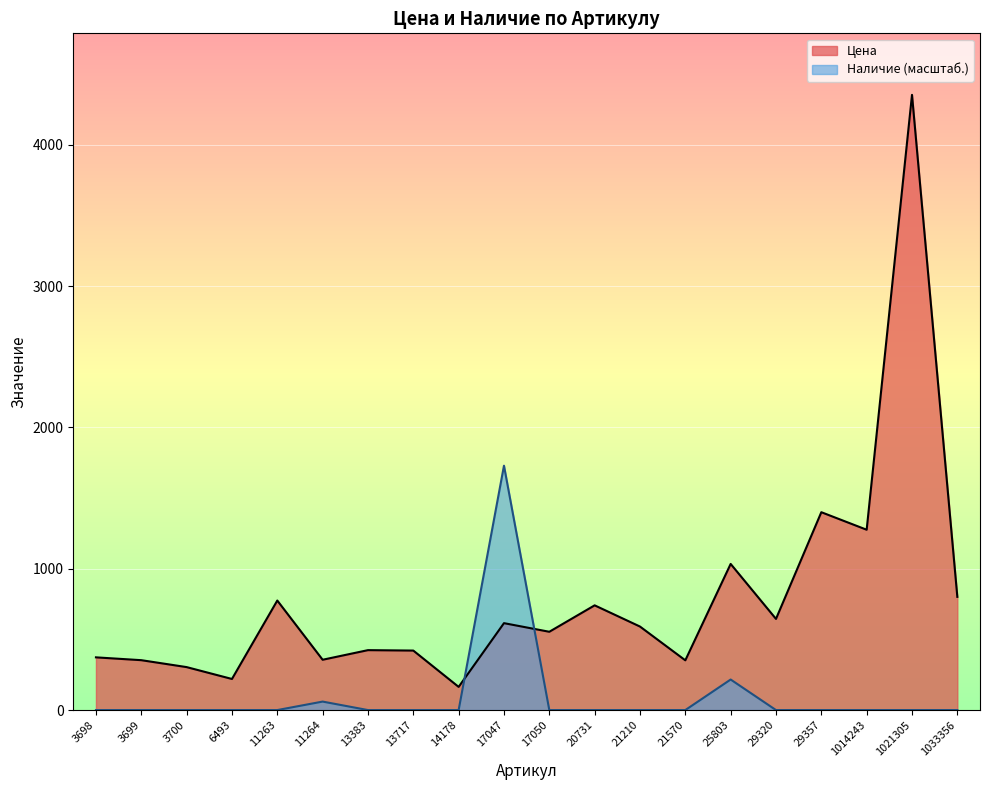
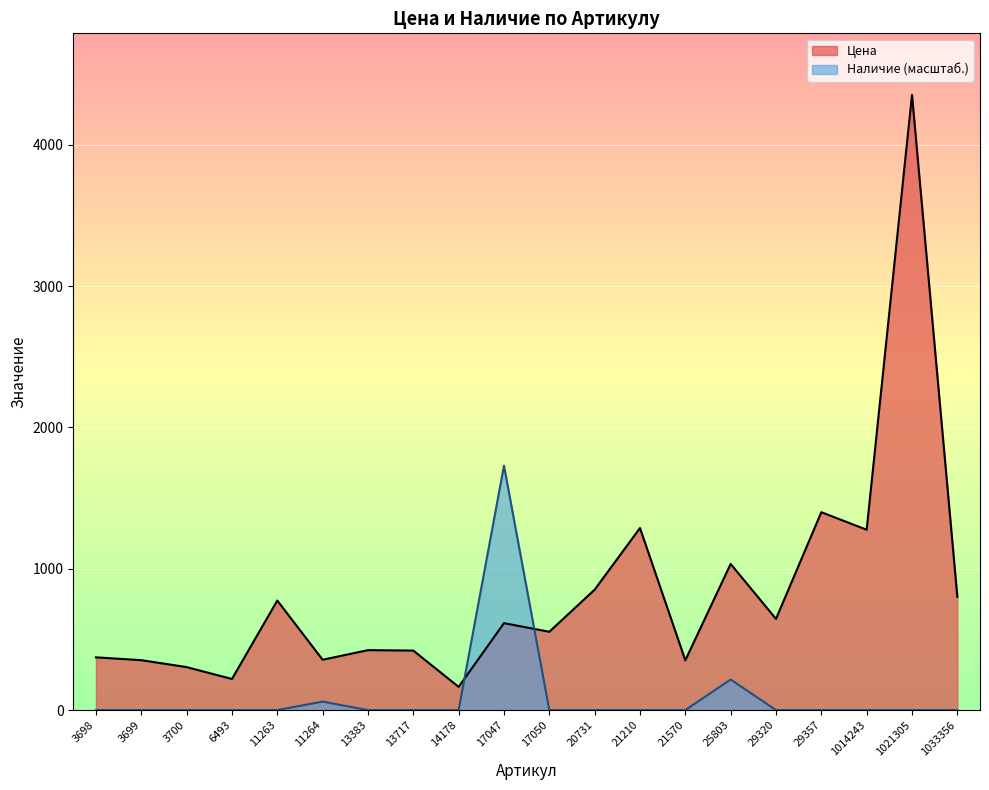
  {
    "Цена": {
      "3698": 370,
      "3699": 350,
      "3700": 300,
      "6493": 220,
      "11263": 780,
      "11264": 360,
      "13383": 420,
      "13717": 420,
      "14178": 160,
      "17047": 620,
      "17050": 550,
-     "20731": 740,
-     "21210": 590,
+     "20731": 850,
+     "21210": 1290,
      "21570": 350,
      "25803": 1030,
      "29320": 650,
      "29357": 1400,
      "1014243": 1280,
      "1021305": 4350,
      "1033356": 800
    },
    "Наличие (масштаб.)": {
      "3698": 0,
      "3699": 0,
      "3700": 0,
      "6493": 0,
      "11263": 0,
      "11264": 60,
      "13383": 0,
      "13717": 0,
      "14178": 0,
      "17047": 1730,
      "17050": 0,
      "20731": 0,
      "21210": 0,
      "21570": 0,
      "25803": 220,
      "29320": 0,
      "29357": 0,
      "1014243": 0,
      "1021305": 0,
      "1033356": 0
    }
  }
